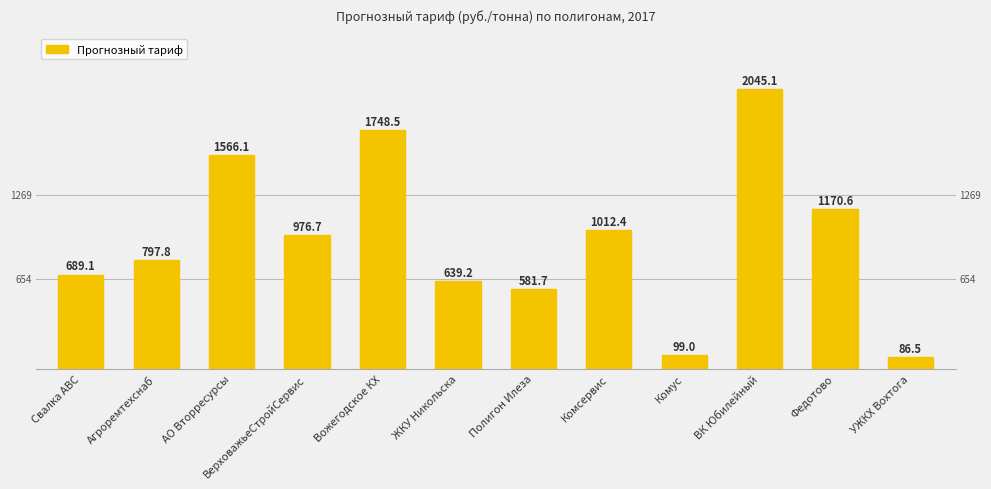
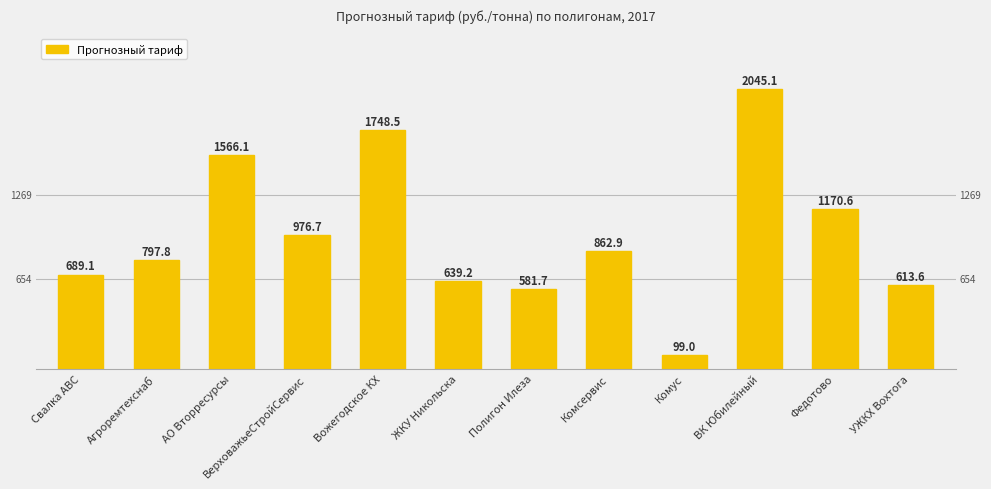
  {
    "Свалка АВС": 689.1,
    "Агроремтехснаб": 797.8,
    "АО Вторресурсы": 1566.1,
    "ВерховажьеСтройСервис": 976.7,
    "Вожегодское КХ": 1748.5,
    "ЖКУ Никольска": 639.2,
    "Полигон Илеза": 581.7,
-   "Комсервис": 1012.4,
+   "Комсервис": 862.9,
    "Комус": 99.0,
    "ВК Юбилейный": 2045.1,
    "Федотово": 1170.6,
-   "УЖКХ Вохтога": 86.5
+   "УЖКХ Вохтога": 613.6
  }
